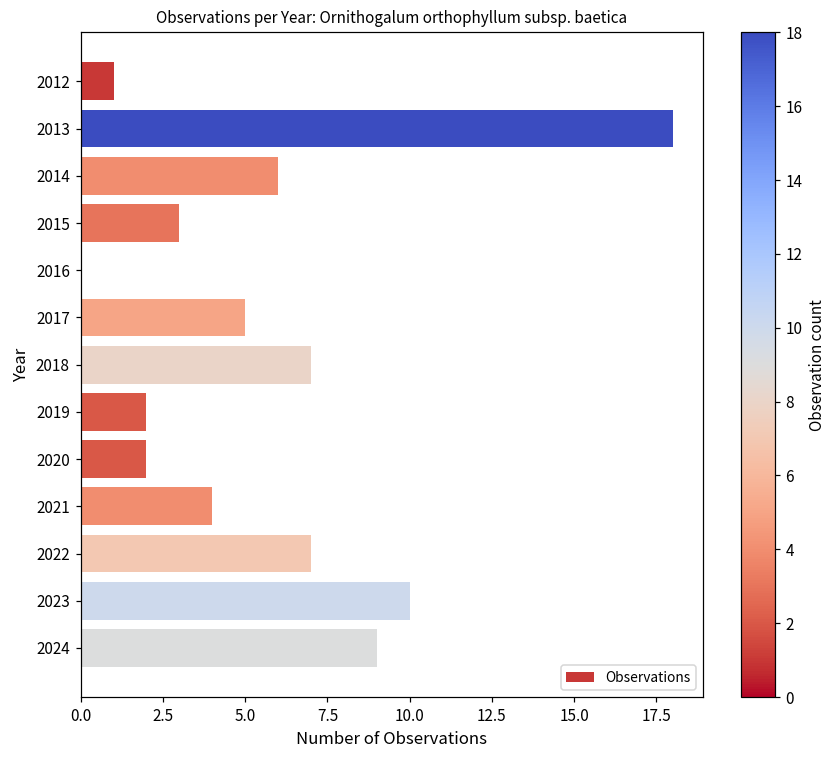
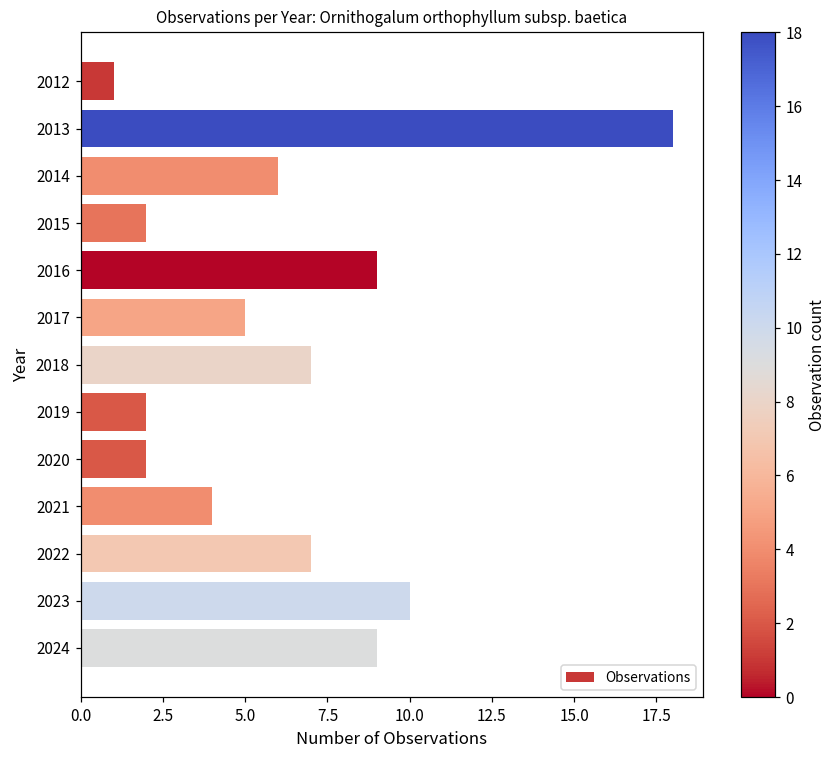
  {
    "2012": 1,
    "2013": 18,
    "2014": 6,
-   "2015": 3,
-   "2016": 0,
+   "2015": 2,
+   "2016": 9,
    "2017": 5,
    "2018": 7,
    "2019": 2,
    "2020": 2,
    "2021": 4,
    "2022": 7,
    "2023": 10,
    "2024": 9
  }
